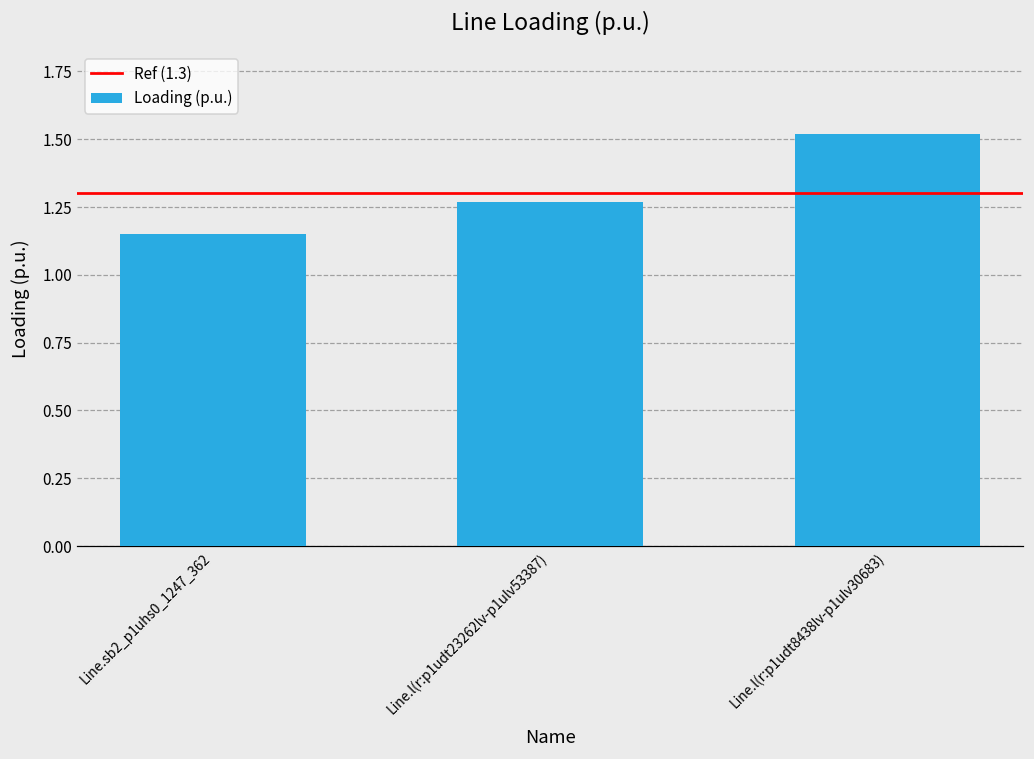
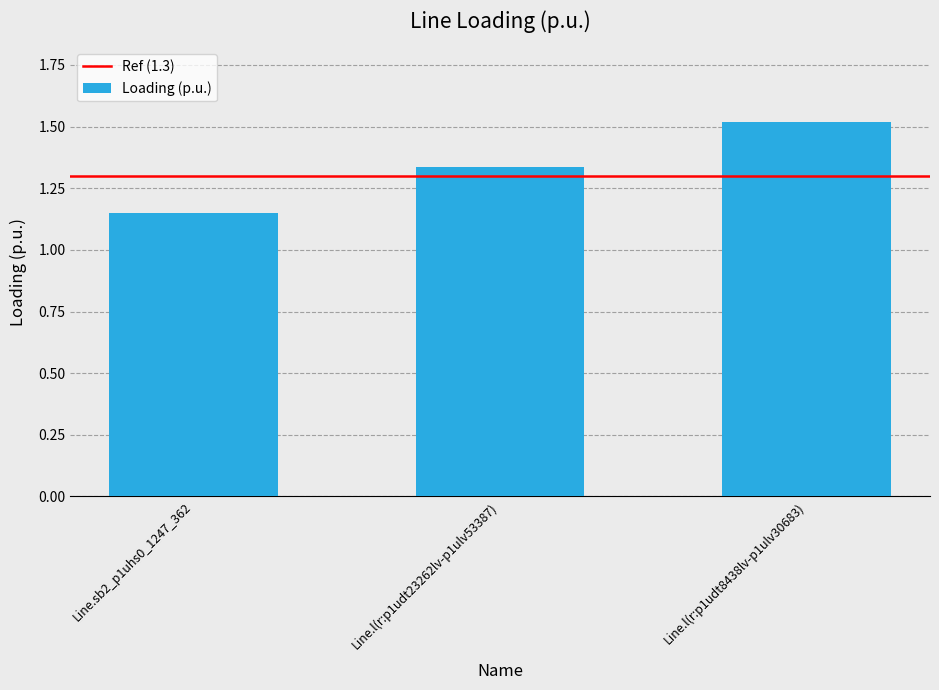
  {
    "Line.sb2_p1uhs0_1247_362": 1.15,
-   "Line.l(r:p1udt23262lv-p1ulv53387)": 1.27,
+   "Line.l(r:p1udt23262lv-p1ulv53387)": 1.33,
    "Line.l(r:p1udt8438lv-p1ulv30683)": 1.52
  }
